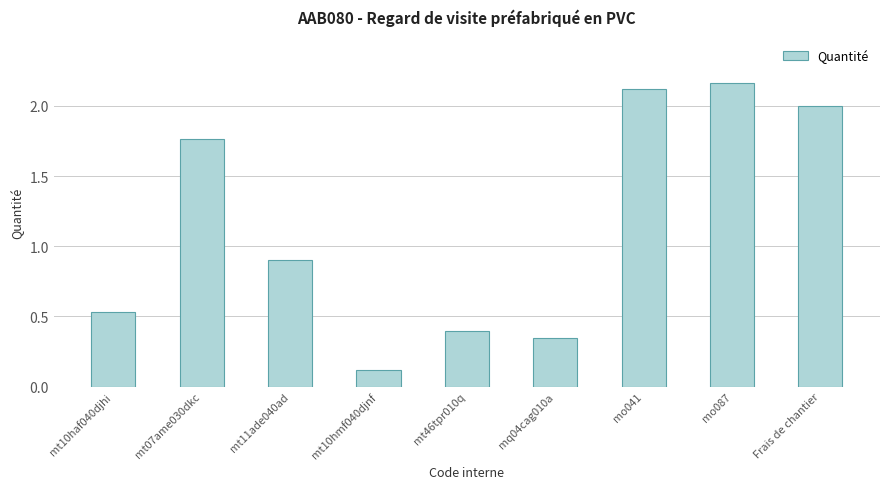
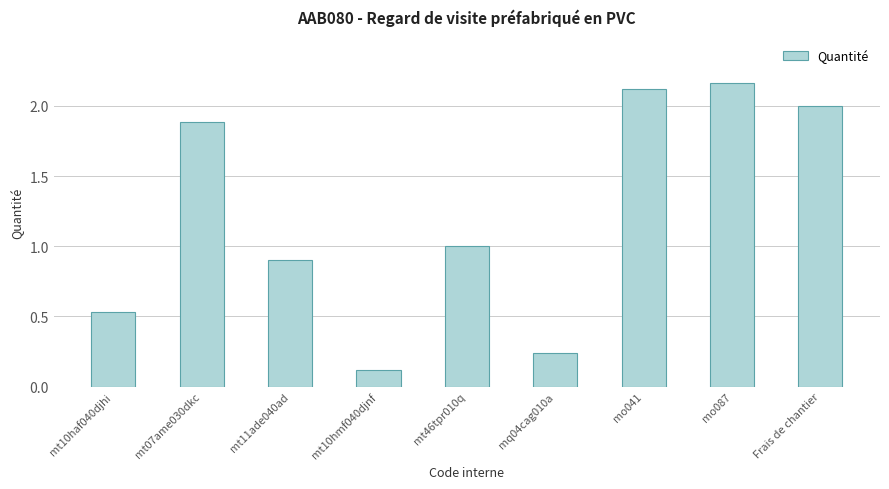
  {
    "mt10haf040djhi": 0.53,
-   "mt07ame030dkc": 1.77,
+   "mt07ame030dkc": 1.89,
    "mt11ade040ad": 0.90,
    "mt10hmf040djnf": 0.12,
-   "mt46tpr010q": 0.4,
-   "mq04cag010a": 0.35,
+   "mt46tpr010q": 1.0,
+   "mq04cag010a": 0.24,
    "mo041": 2.12,
    "mo087": 2.16,
    "Frais de chantier": 2.00
  }
